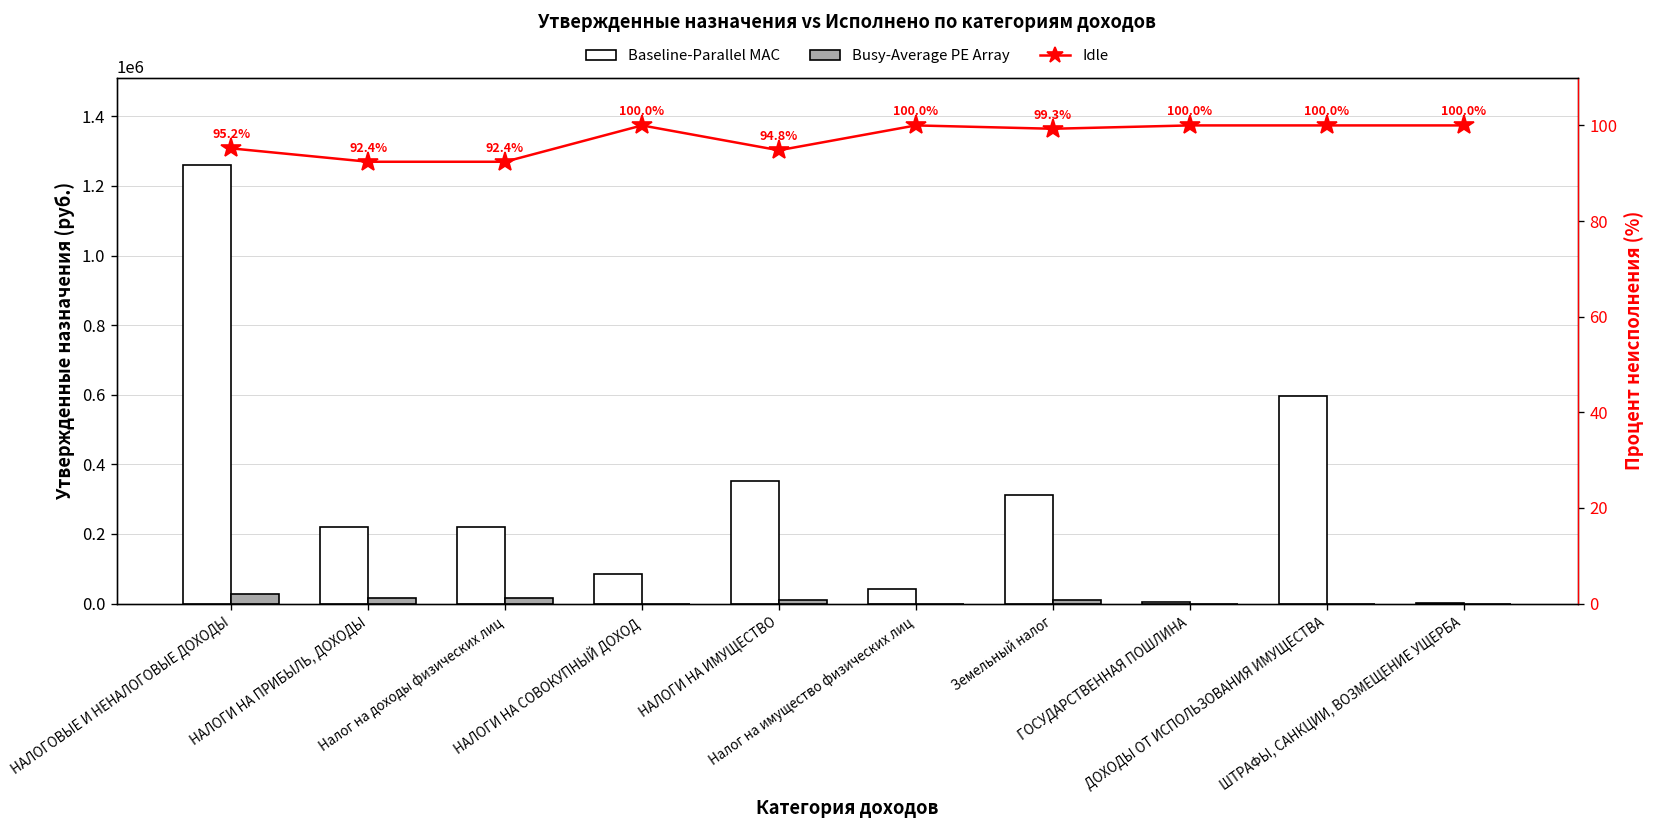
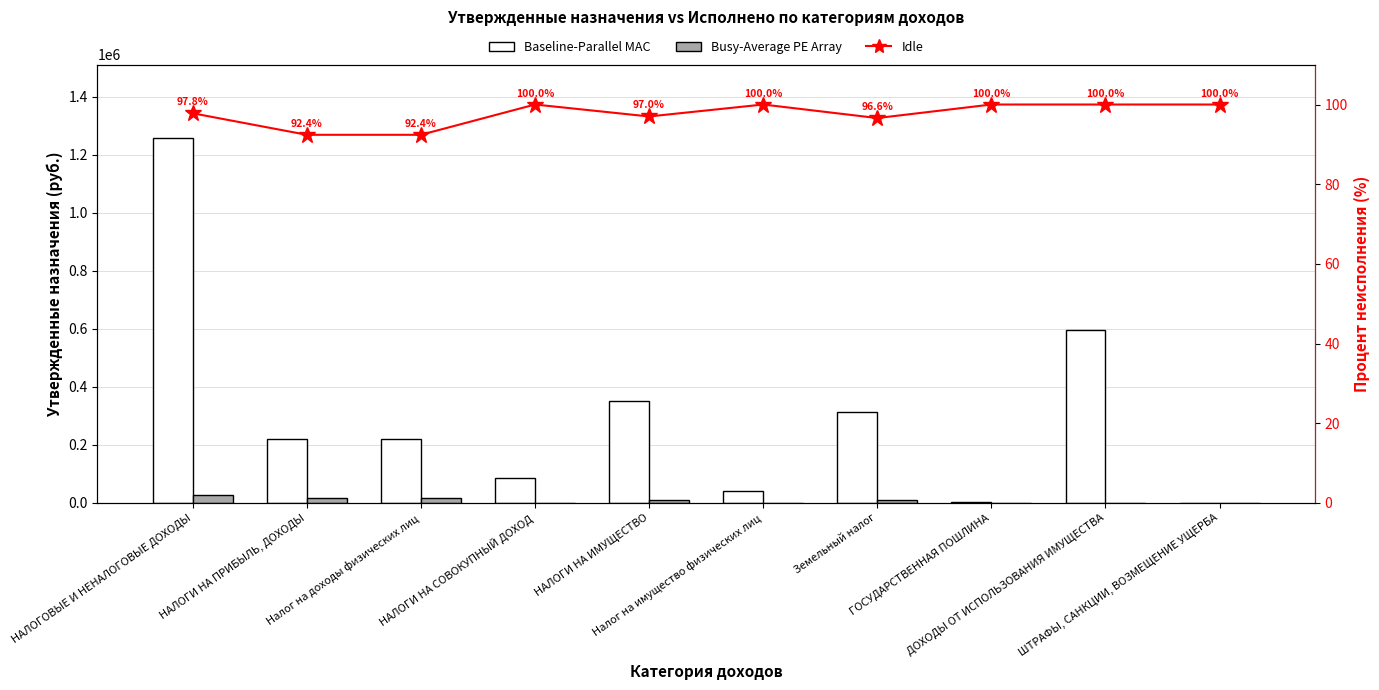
  {
    "Idle": {
-     "НАЛОГОВЫЕ И НЕНАЛОГОВЫЕ ДОХОДЫ": "95.2%",
+     "НАЛОГОВЫЕ И НЕНАЛОГОВЫЕ ДОХОДЫ": "97.8%",
      "НАЛОГИ НА ПРИБЫЛЬ, ДОХОДЫ": "92.4%",
      "Налог на доходы физических лиц": "92.4%",
      "НАЛОГИ НА СОВОКУПНЫЙ ДОХОД": "100.0%",
-     "НАЛОГИ НА ИМУЩЕСТВО": "94.8%",
+     "НАЛОГИ НА ИМУЩЕСТВО": "97.0%",
      "Налог на имущество физических лиц": "100.0%",
-     "Земельный налог": "99.3%",
+     "Земельный налог": "96.6%",
      "ГОСУДАРСТВЕННАЯ ПОШЛИНА": "100.0%",
      "ДОХОДЫ ОТ ИСПОЛЬЗОВАНИЯ ИМУЩЕСТВА": "100.0%",
      "ШТРАФЫ, САНКЦИИ, ВОЗМЕЩЕНИЕ УЩЕРБА": "100.0%"
    }
  }
